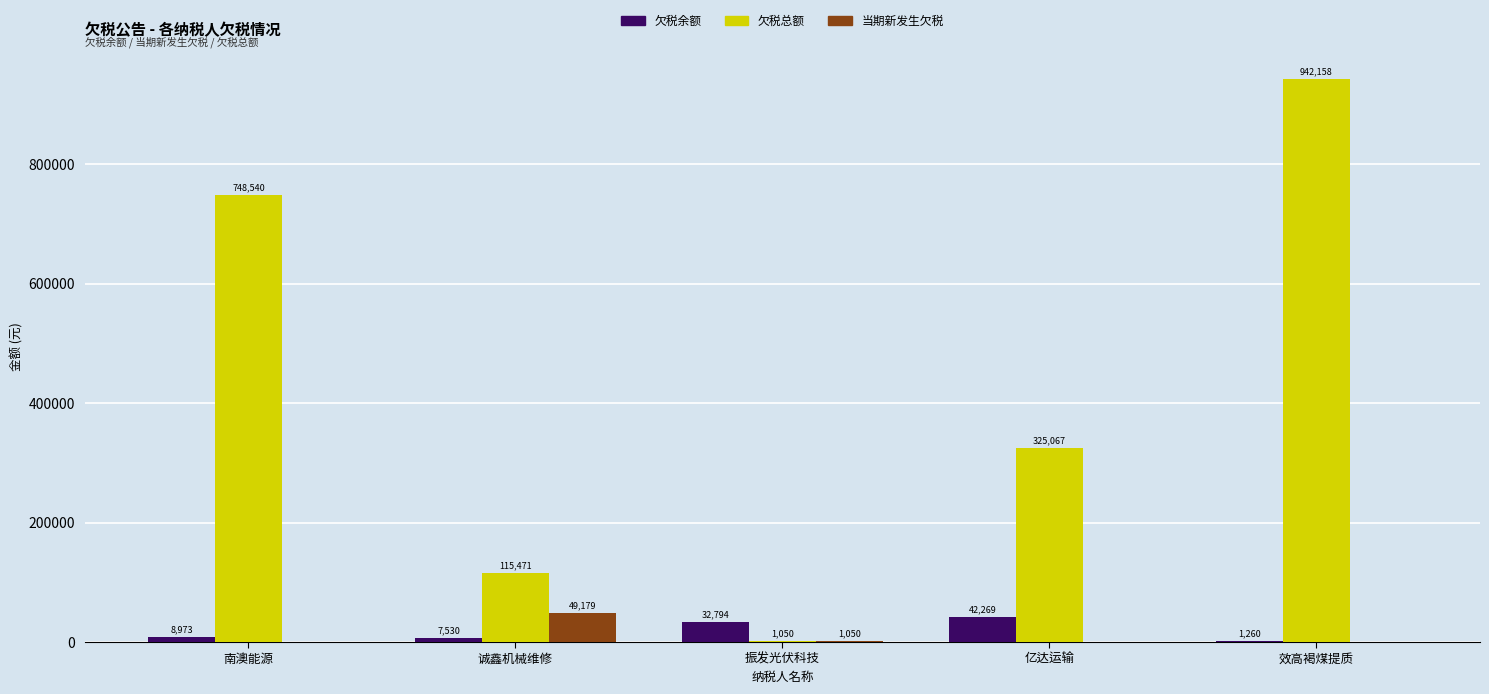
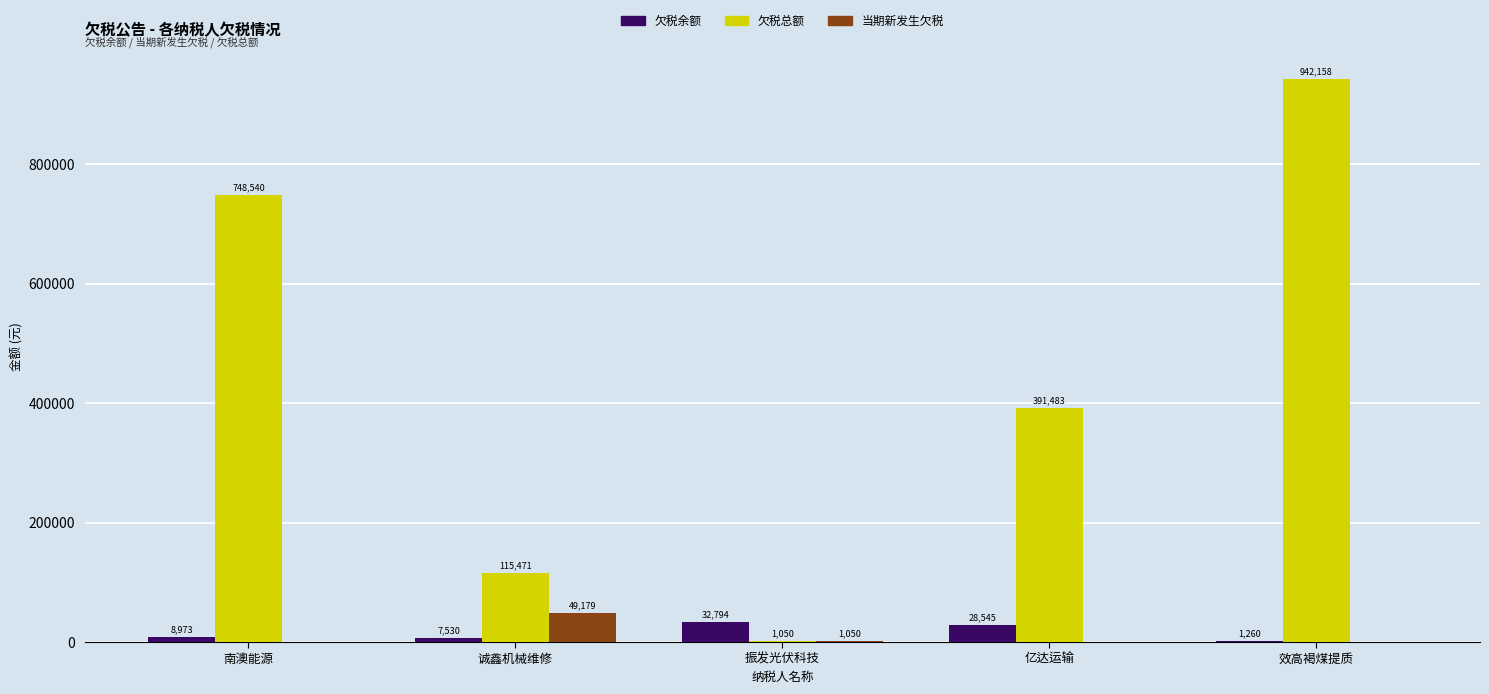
  {
    "欠税余额": {
      "南澳能源": "8,973",
      "诚鑫机械维修": "7,530",
      "振发光伏科技": "32,794",
-     "亿达运输": "42,269",
+     "亿达运输": "28,545",
      "效高褐煤提质": "1,260"
    },
    "欠税总额": {
      "南澳能源": "748,540",
      "诚鑫机械维修": "115,471",
      "振发光伏科技": "1,050",
-     "亿达运输": "325,067",
+     "亿达运输": "391,483",
      "效高褐煤提质": "942,158"
    },
    "当期新发生欠税": {
      "诚鑫机械维修": "49,179",
      "振发光伏科技": "1,050"
    }
  }
